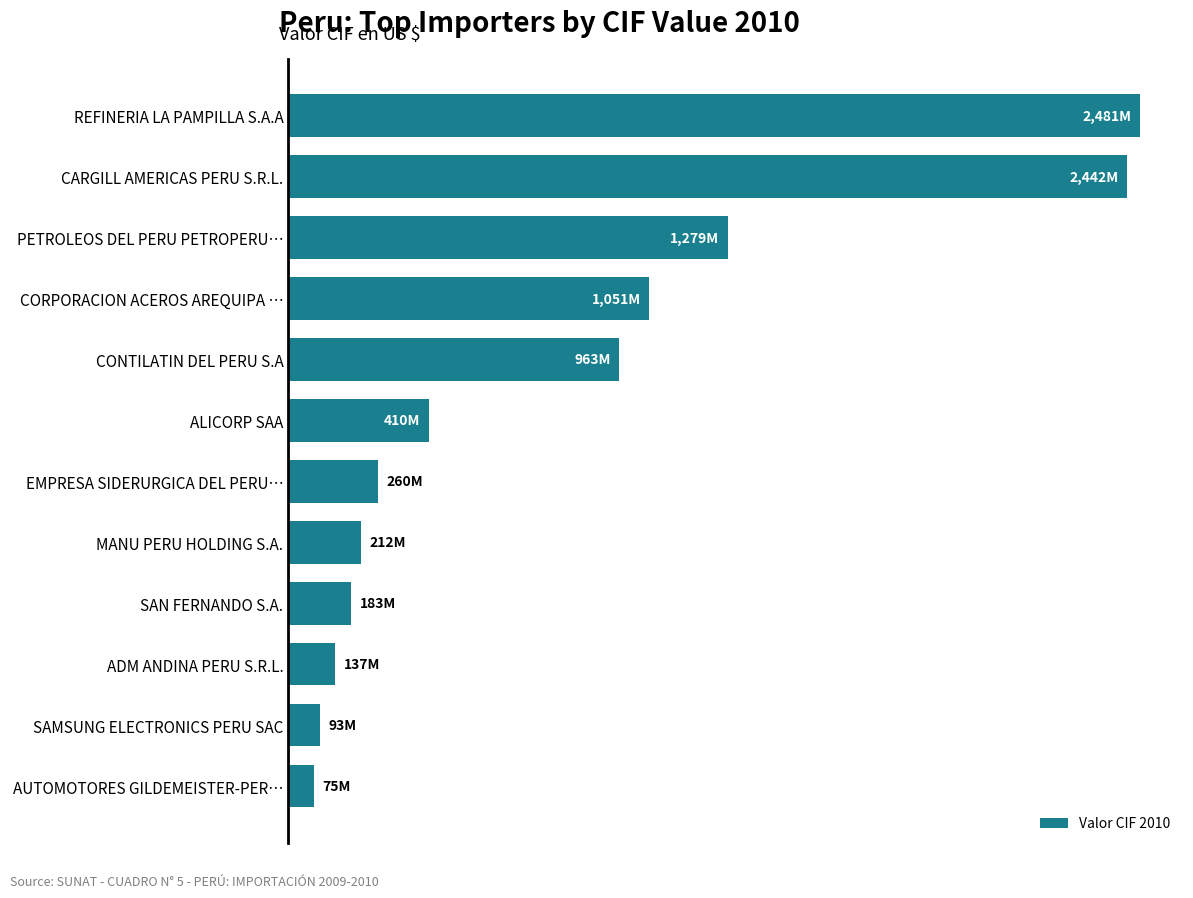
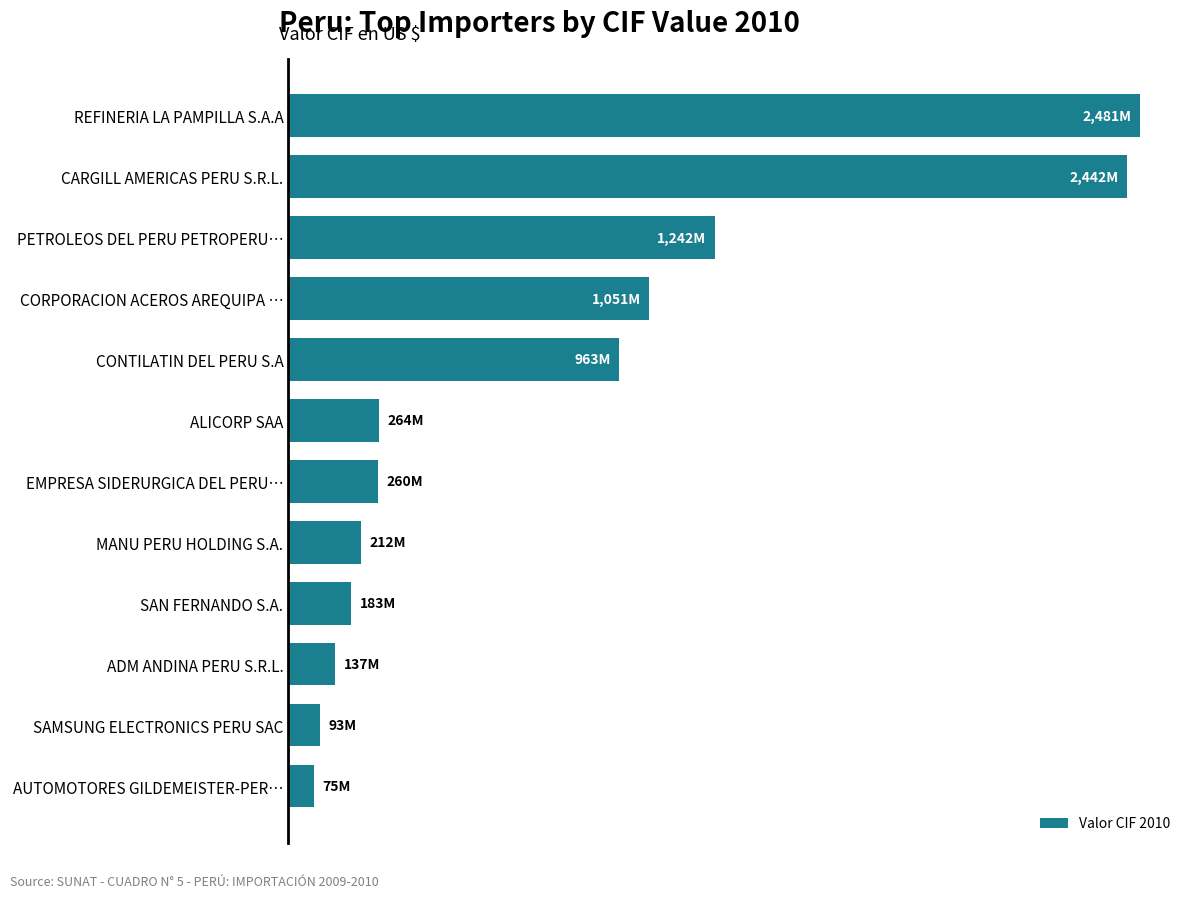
  {
    "REFINERIA LA PAMPILLA S.A.A": "2,481M",
    "CARGILL AMERICAS PERU S.R.L.": "2,442M",
-   "PETROLEOS DEL PERU PETROPERU…": "1,279M",
+   "PETROLEOS DEL PERU PETROPERU…": "1,242M",
    "CORPORACION ACEROS AREQUIPA …": "1,051M",
    "CONTILATIN DEL PERU S.A": "963M",
-   "ALICORP SAA": "410M",
+   "ALICORP SAA": "264M",
    "EMPRESA SIDERURGICA DEL PERU…": "260M",
    "MANU PERU HOLDING S.A.": "212M",
    "SAN FERNANDO S.A.": "183M",
    "ADM ANDINA PERU S.R.L.": "137M",
    "SAMSUNG ELECTRONICS PERU SAC": "93M",
    "AUTOMOTORES GILDEMEISTER-PER…": "75M"
  }
